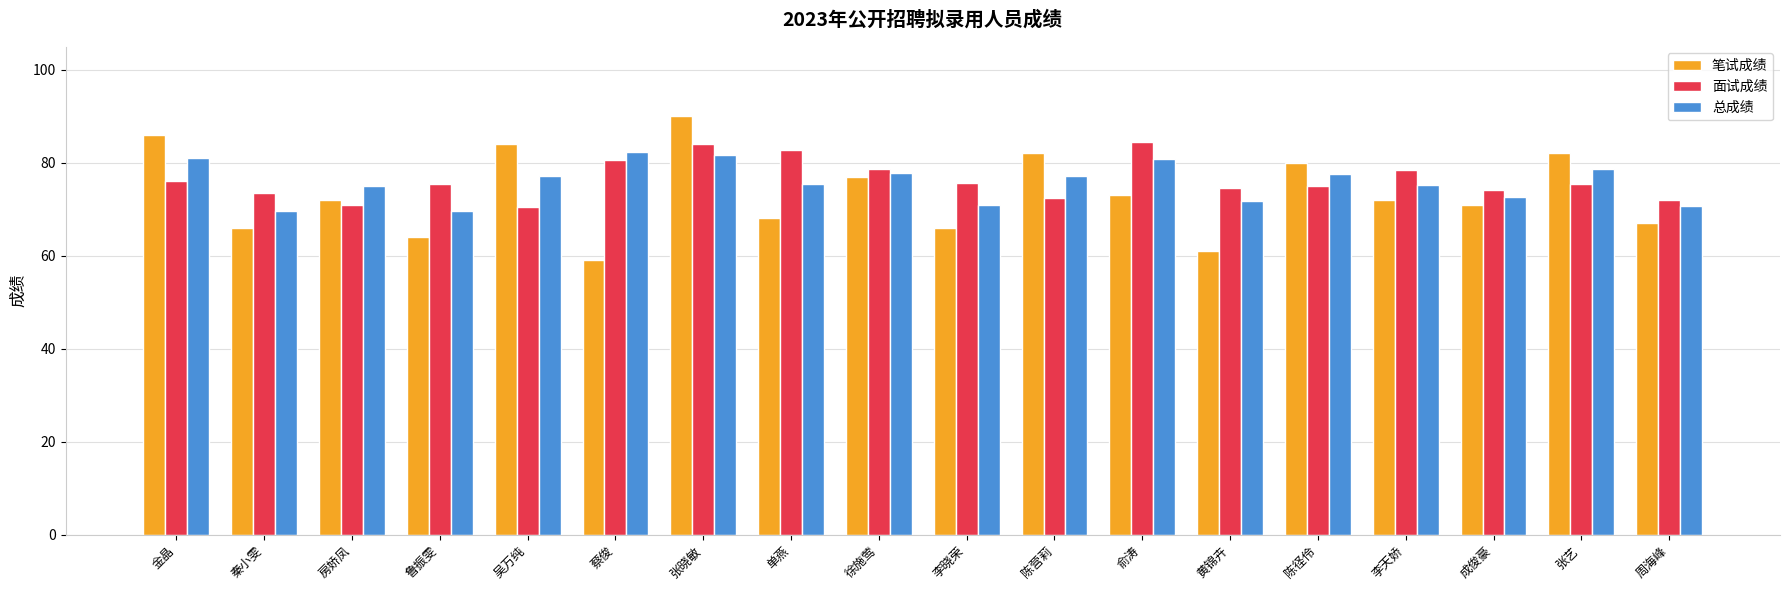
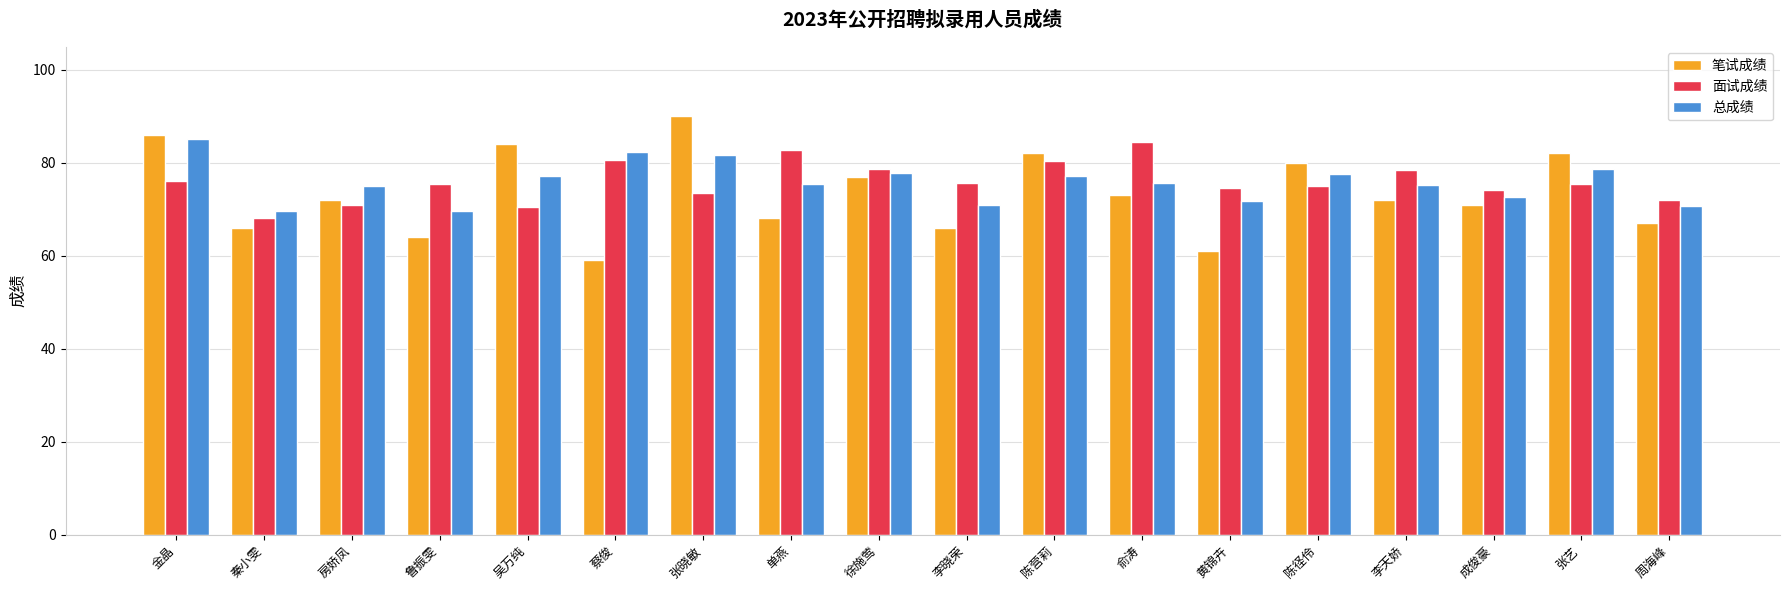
  {
    "笔试成绩": {
      "金晶": 86,
      "秦小雯": 66,
      "房娇凤": 72,
      "鲁振雯": 64,
      "吴万纯": 84,
      "蔡俊": 59,
      "张晓敏": 90,
      "单燕": 68,
      "徐施莺": 77,
      "李晓荣": 66,
      "陈营莉": 82,
      "俞涛": 73,
      "黄锦卉": 61,
      "陈径伶": 80,
      "李天娇": 72,
      "成俊豪": 71,
      "张艺": 82,
      "周海峰": 67
    },
    "面试成绩": {
      "金晶": 76,
-     "秦小雯": 73,
+     "秦小雯": 68,
      "房娇凤": 71,
      "鲁振雯": 75,
      "吴万纯": 70,
      "蔡俊": 81,
-     "张晓敏": 84,
+     "张晓敏": 73,
      "单燕": 83,
      "徐施莺": 79,
      "李晓荣": 76,
-     "陈营莉": 72,
+     "陈营莉": 80,
      "俞涛": 85,
      "黄锦卉": 75,
      "陈径伶": 75,
      "李天娇": 78,
      "成俊豪": 74,
      "张艺": 75,
      "周海峰": 72
    },
    "总成绩": {
-     "金晶": 81,
+     "金晶": 85,
      "秦小雯": 70,
      "房娇凤": 75,
      "鲁振雯": 70,
      "吴万纯": 77,
      "蔡俊": 82,
      "张晓敏": 82,
      "单燕": 75,
      "徐施莺": 78,
      "李晓荣": 71,
      "陈营莉": 77,
-     "俞涛": 81,
+     "俞涛": 76,
      "黄锦卉": 72,
      "陈径伶": 78,
      "李天娇": 75,
      "成俊豪": 73,
      "张艺": 79,
      "周海峰": 71
    }
  }
